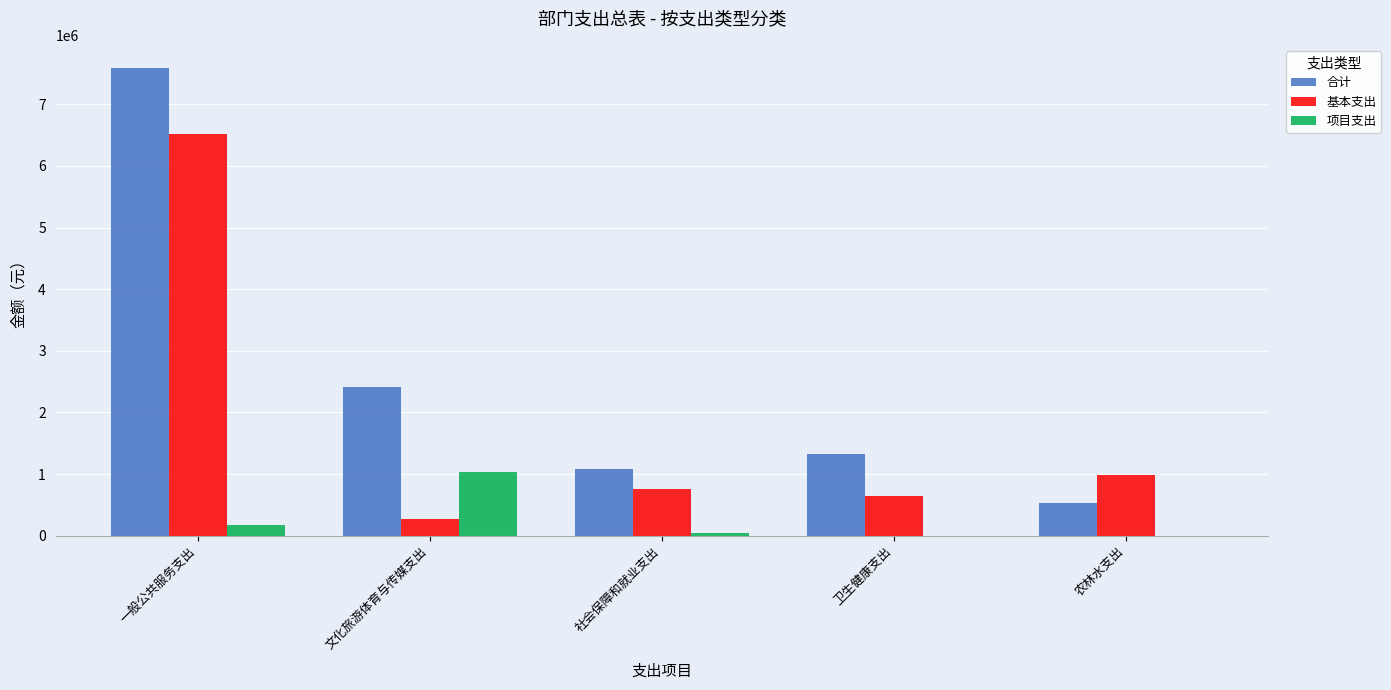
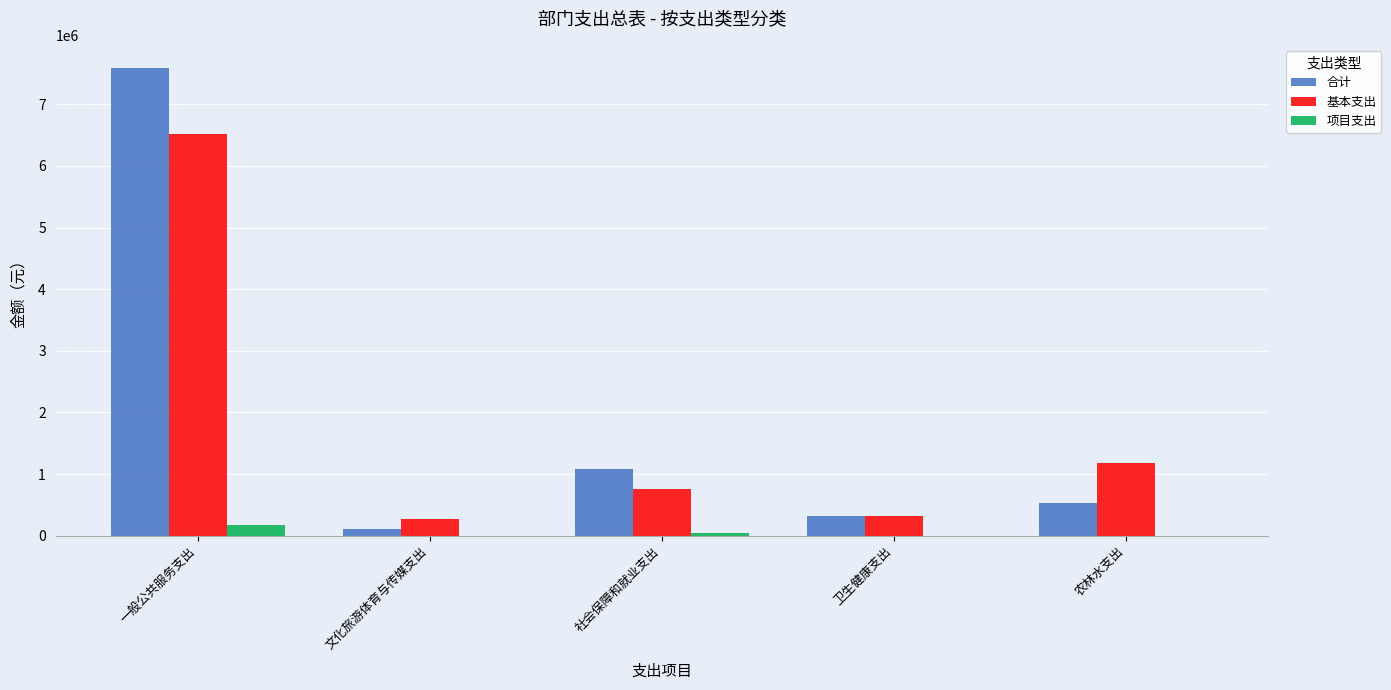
  {
    "合计": {
      "一般公共服务支出": 7600000,
-     "文化旅游体育与传媒支出": 2400000,
+     "文化旅游体育与传媒支出": 100000,
      "社会保障和就业支出": 1100000,
-     "卫生健康支出": 1300000,
+     "卫生健康支出": 300000,
      "农林水支出": 500000
    },
    "基本支出": {
      "一般公共服务支出": 6500000,
      "文化旅游体育与传媒支出": 300000,
      "社会保障和就业支出": 800000,
-     "卫生健康支出": 700000,
-     "农林水支出": 1000000
+     "卫生健康支出": 300000,
+     "农林水支出": 1200000
    },
    "项目支出": {
      "一般公共服务支出": 200000,
-     "文化旅游体育与传媒支出": 1000000,
+     "文化旅游体育与传媒支出": 0,
      "卫生健康支出": 0,
      "农林水支出": 0
    }
  }
